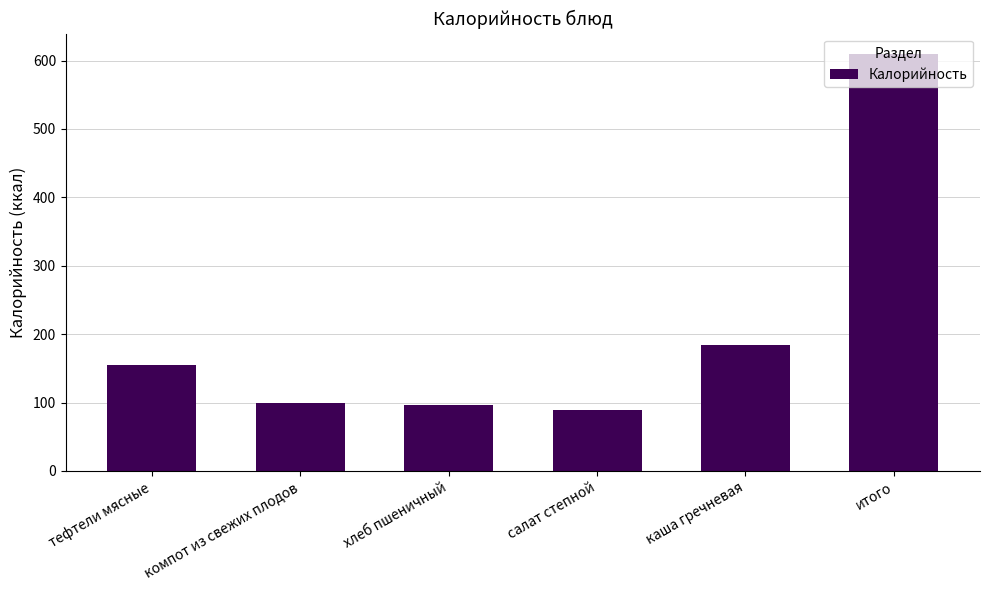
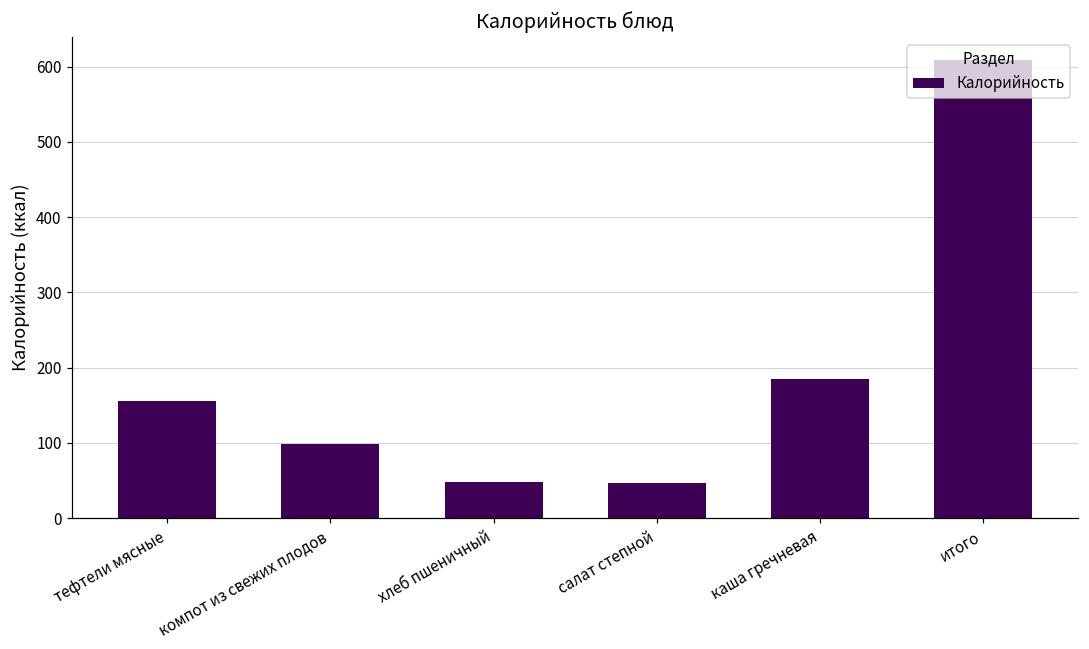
  {
    "тефтели мясные": 160,
    "компот из свежих плодов": 100,
-   "хлеб пшеничный": 100,
-   "салат степной": 90,
+   "хлеб пшеничный": 50,
+   "салат степной": 50,
    "каша гречневая": 180
  }
